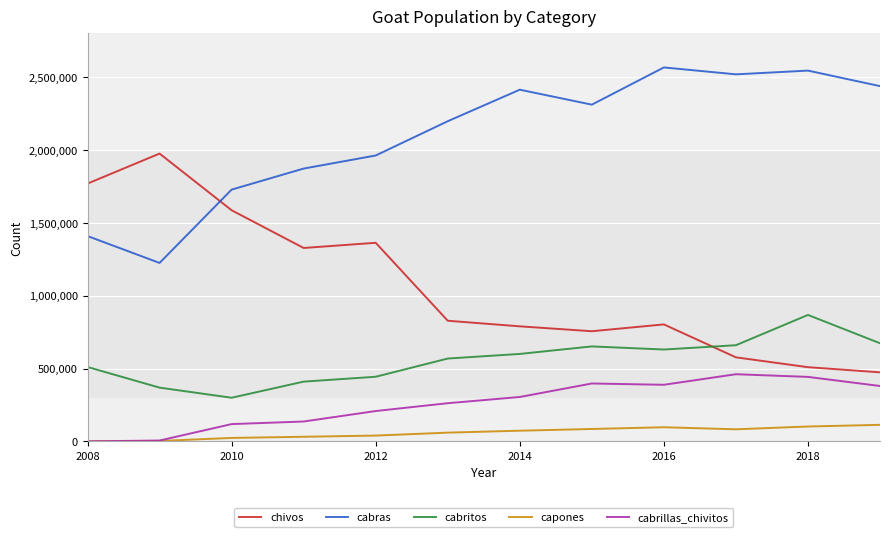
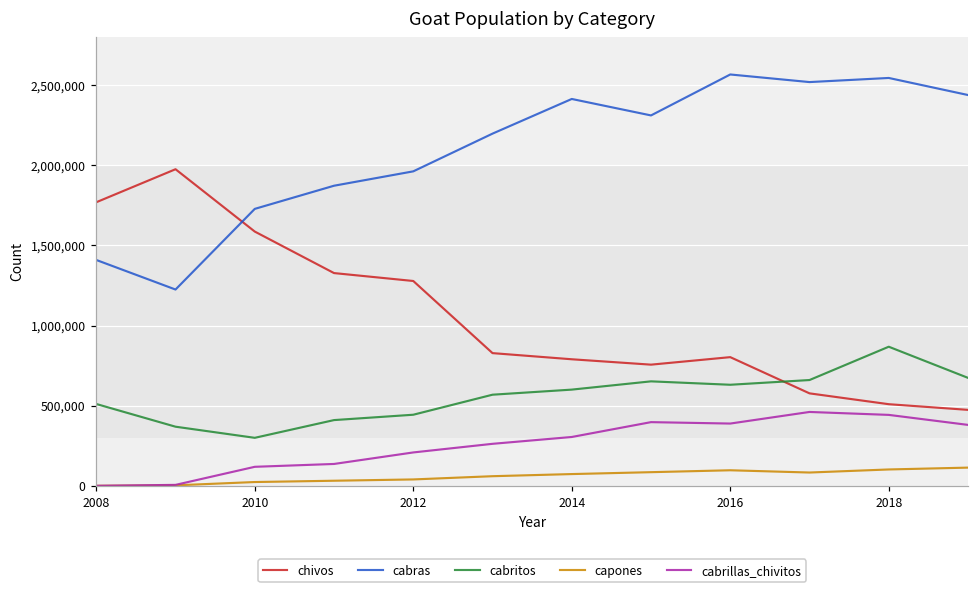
  {
    "chivos": {
      "2008": "1,770,000",
      "2010": "1,590,000",
-     "2012": "1,360,000",
+     "2012": "1,280,000",
      "2014": "790,000",
      "2016": "800,000",
      "2018": "510,000"
    },
    "cabras": {
      "2008": "1,410,000",
      "2010": "1,730,000",
      "2012": "1,960,000",
      "2014": "2,410,000",
      "2016": "2,570,000",
      "2018": "2,540,000"
    },
    "cabritos": {
      "2008": "510,000",
      "2010": "300,000",
      "2012": "440,000",
      "2014": "600,000",
      "2016": "630,000",
      "2018": "870,000"
    },
    "capones": {
      "2010": "20,000",
      "2012": "40,000",
      "2014": "70,000",
      "2016": "100,000",
      "2018": "100,000"
    },
    "cabrillas_chivitos": {
      "2010": "120,000",
      "2012": "210,000",
      "2014": "300,000",
      "2016": "390,000",
      "2018": "440,000"
    }
  }
